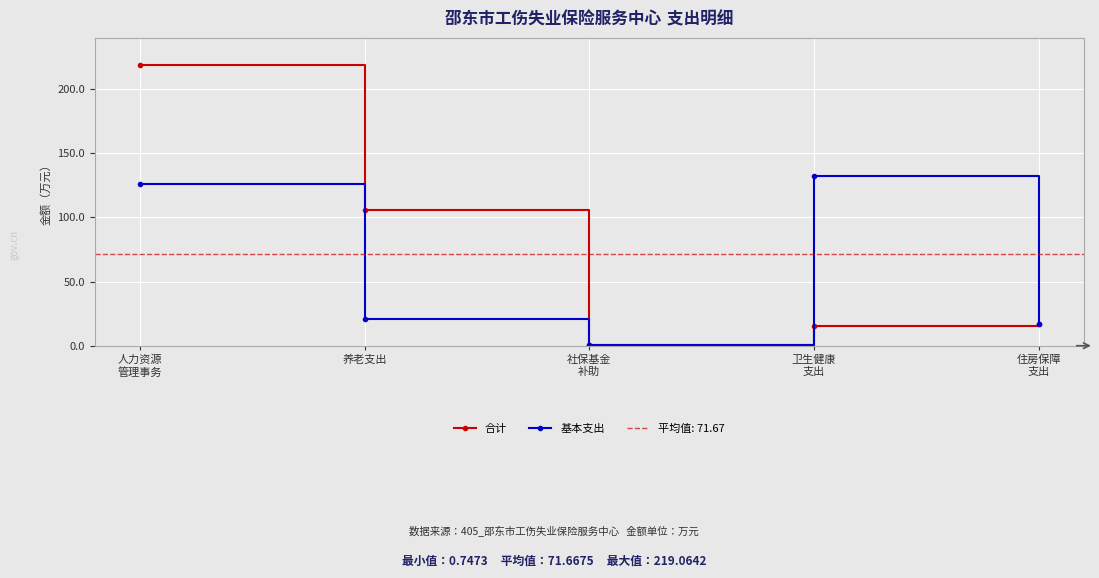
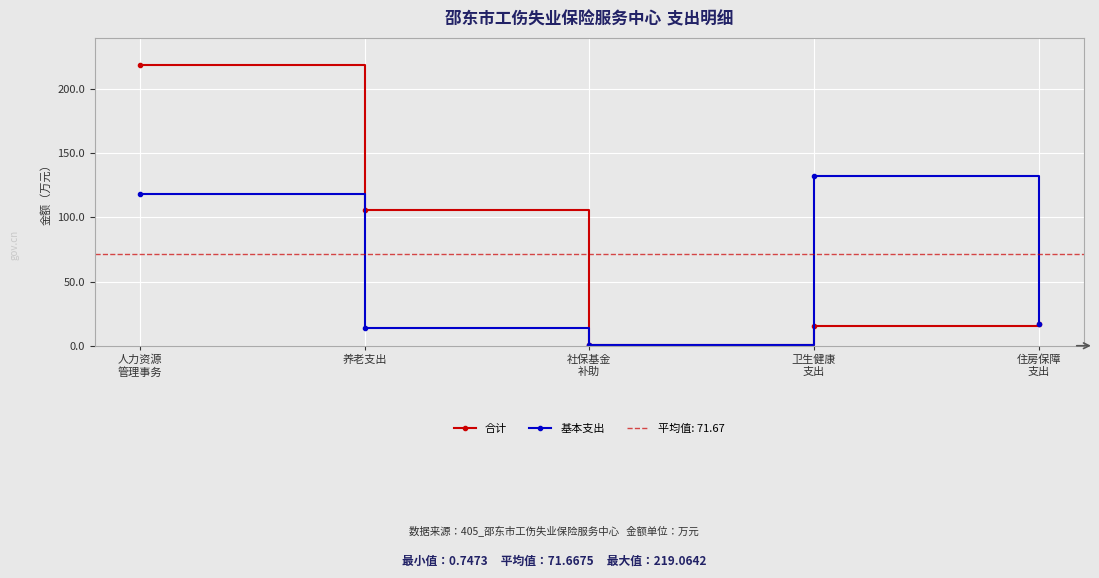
  {
    "合计": {
      "人力资源 管理事务": 219,
      "养老支出": 106,
      "卫生健康 支出": 15
    },
    "基本支出": {
-     "人力资源 管理事务": 126,
-     "养老支出": 21,
+     "人力资源 管理事务": 118,
+     "养老支出": 14,
      "卫生健康 支出": 132
    }
  }
